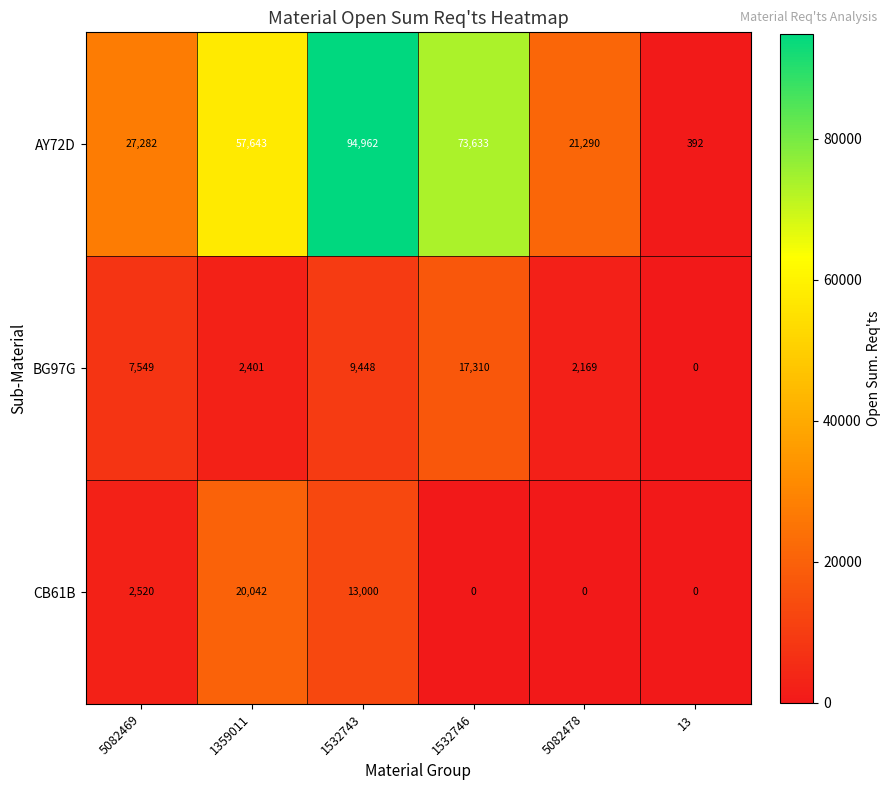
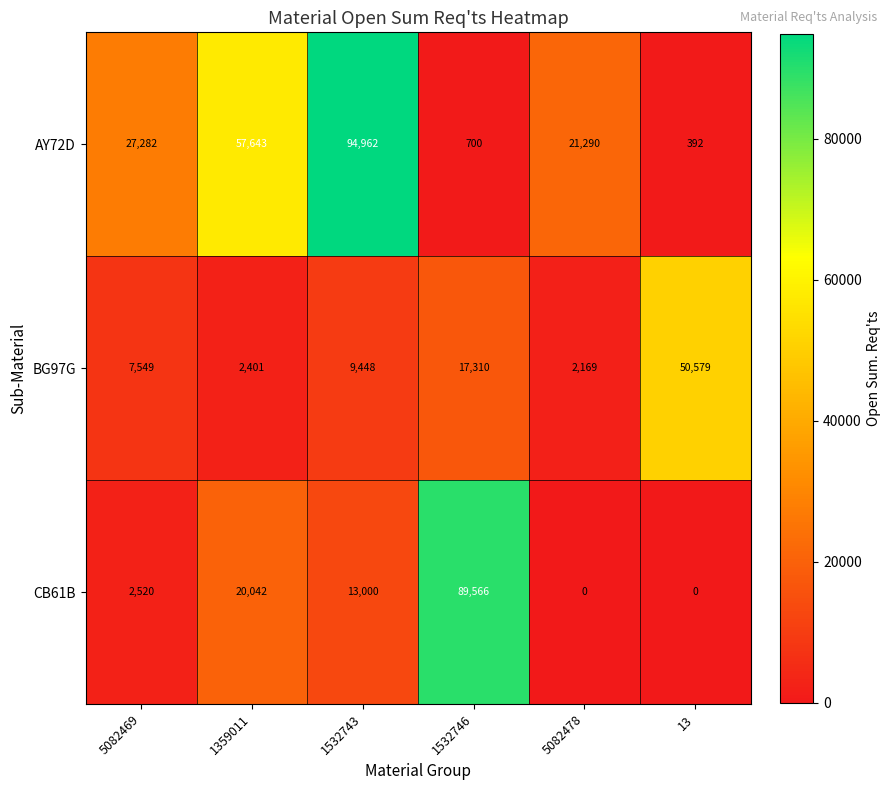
  {
    "AY72D": {
      "5082469": "27,282",
      "1359011": "57,643",
      "1532743": "94,962",
-     "1532746": "73,633",
+     "1532746": "700",
      "5082478": "21,290",
      "13": "392"
    },
    "BG97G": {
      "5082469": "7,549",
      "1359011": "2,401",
      "1532743": "9,448",
      "1532746": "17,310",
      "5082478": "2,169",
-     "13": "0"
+     "13": "50,579"
    },
    "CB61B": {
      "5082469": "2,520",
      "1359011": "20,042",
      "1532743": "13,000",
-     "1532746": "0",
+     "1532746": "89,566",
      "5082478": "0",
      "13": "0"
    }
  }
